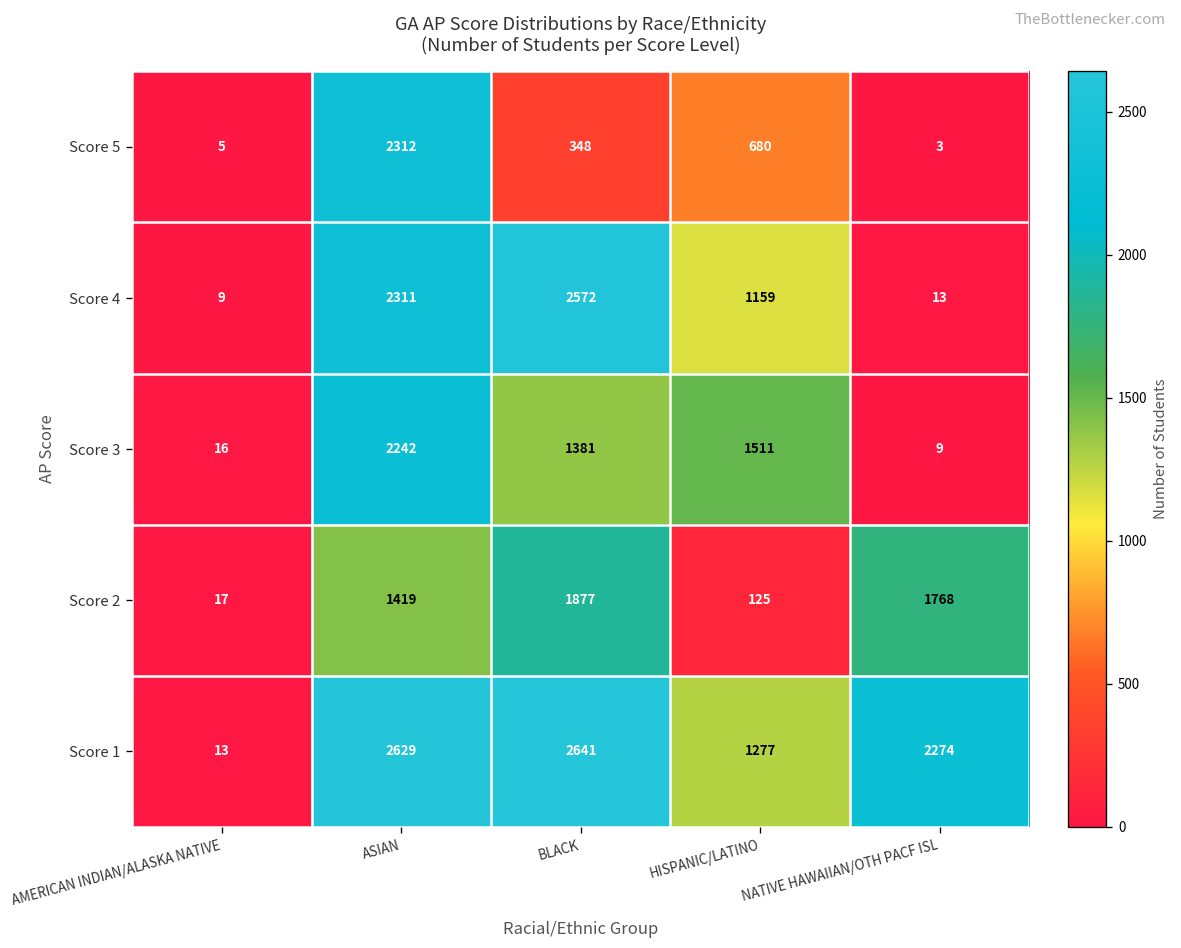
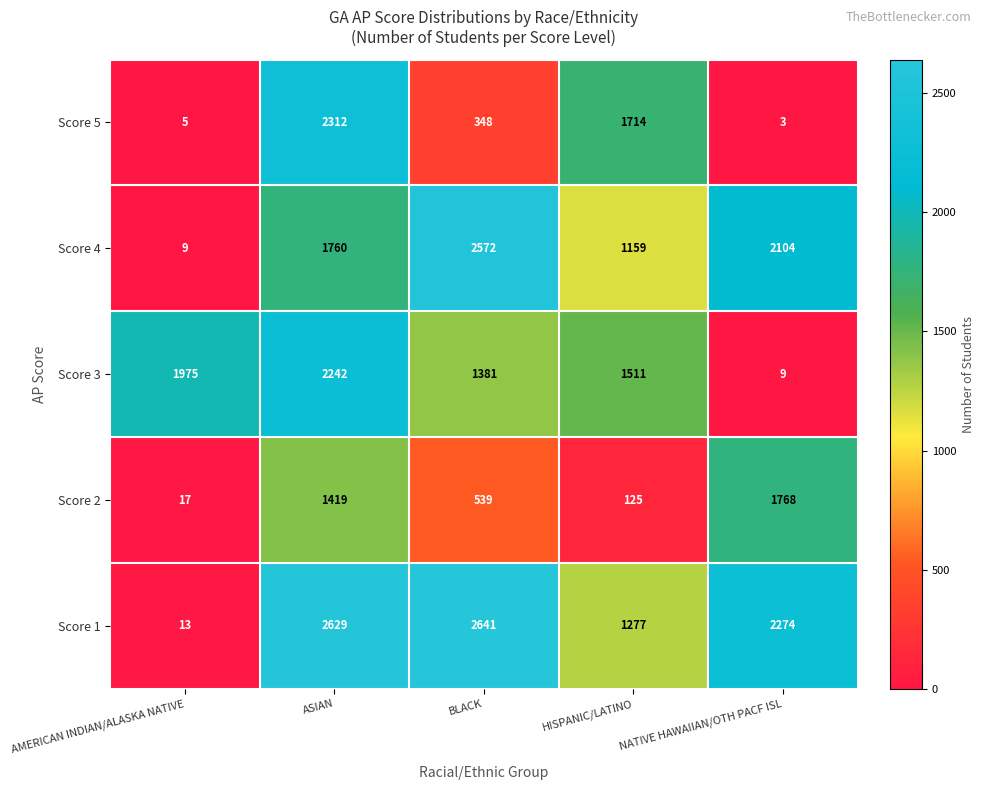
  {
    "Score 5": {
      "AMERICAN INDIAN/ALASKA NATIVE": 5,
      "ASIAN": 2312,
      "BLACK": 348,
-     "HISPANIC/LATINO": 680,
+     "HISPANIC/LATINO": 1714,
      "NATIVE HAWAIIAN/OTH PACF ISL": 3
    },
    "Score 4": {
      "AMERICAN INDIAN/ALASKA NATIVE": 9,
-     "ASIAN": 2311,
+     "ASIAN": 1760,
      "BLACK": 2572,
      "HISPANIC/LATINO": 1159,
-     "NATIVE HAWAIIAN/OTH PACF ISL": 13
+     "NATIVE HAWAIIAN/OTH PACF ISL": 2104
    },
    "Score 3": {
-     "AMERICAN INDIAN/ALASKA NATIVE": 16,
+     "AMERICAN INDIAN/ALASKA NATIVE": 1975,
      "ASIAN": 2242,
      "BLACK": 1381,
      "HISPANIC/LATINO": 1511,
      "NATIVE HAWAIIAN/OTH PACF ISL": 9
    },
    "Score 2": {
      "AMERICAN INDIAN/ALASKA NATIVE": 17,
      "ASIAN": 1419,
-     "BLACK": 1877,
+     "BLACK": 539,
      "HISPANIC/LATINO": 125,
      "NATIVE HAWAIIAN/OTH PACF ISL": 1768
    },
    "Score 1": {
      "AMERICAN INDIAN/ALASKA NATIVE": 13,
      "ASIAN": 2629,
      "BLACK": 2641,
      "HISPANIC/LATINO": 1277,
      "NATIVE HAWAIIAN/OTH PACF ISL": 2274
    }
  }
